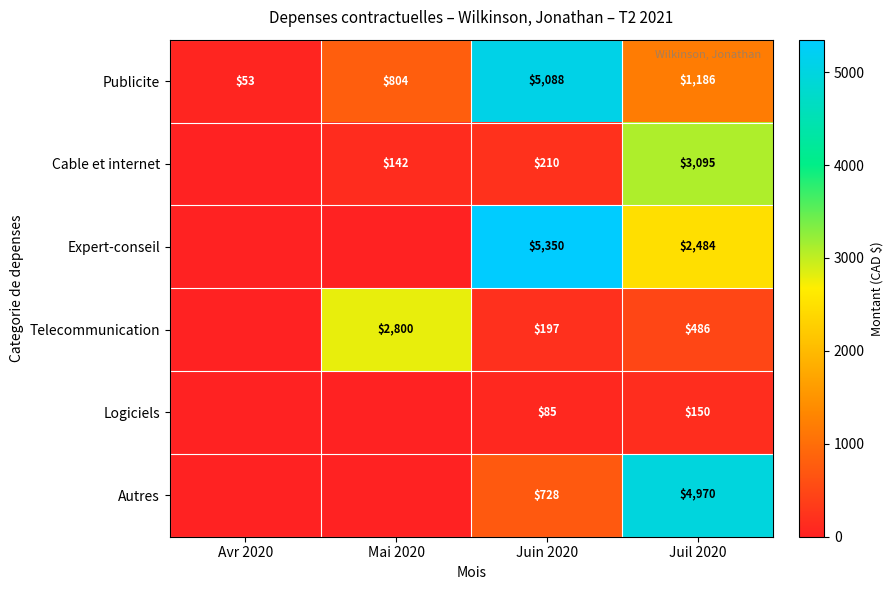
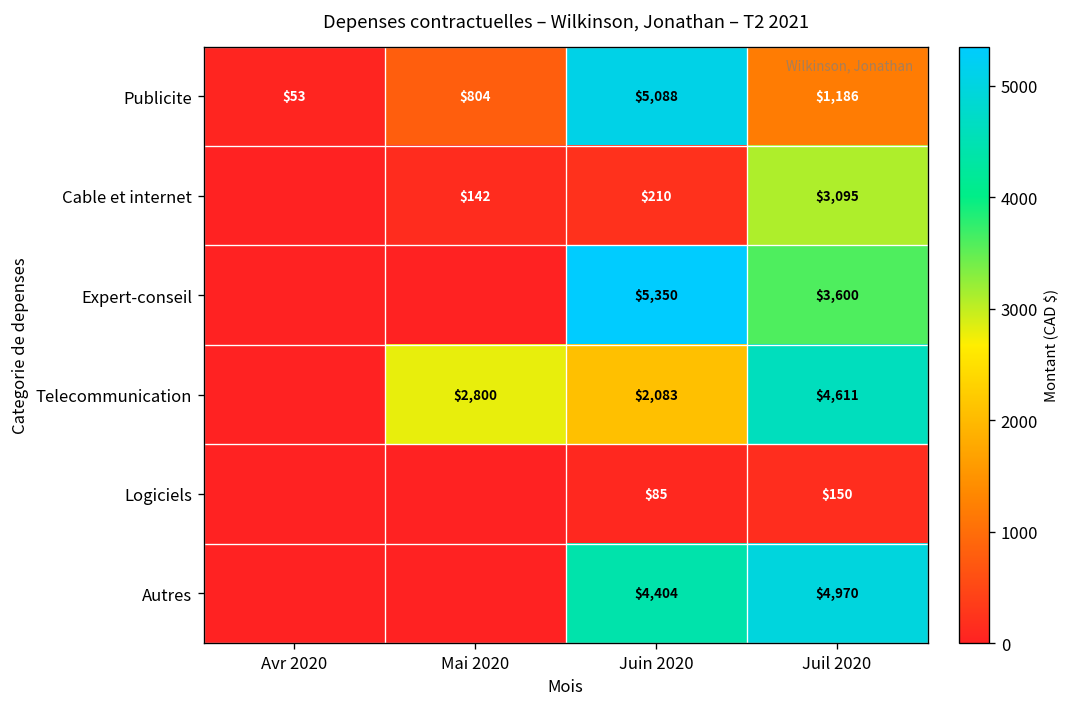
  {
    "Publicite": {
      "Avr 2020": "$53",
      "Mai 2020": "$804",
      "Juin 2020": "$5,088"
    },
    "Cable et internet": {
      "Mai 2020": "$142",
      "Juin 2020": "$210",
      "Juil 2020": "$3,095"
    },
    "Expert-conseil": {
      "Juin 2020": "$5,350",
-     "Juil 2020": "$2,484"
+     "Juil 2020": "$3,600"
    },
    "Telecommunication": {
      "Mai 2020": "$2,800",
-     "Juin 2020": "$197",
-     "Juil 2020": "$486"
+     "Juin 2020": "$2,083",
+     "Juil 2020": "$4,611"
    },
    "Logiciels": {
      "Juin 2020": "$85",
      "Juil 2020": "$150"
    },
    "Autres": {
-     "Juin 2020": "$728",
+     "Juin 2020": "$4,404",
      "Juil 2020": "$4,970"
    }
  }
